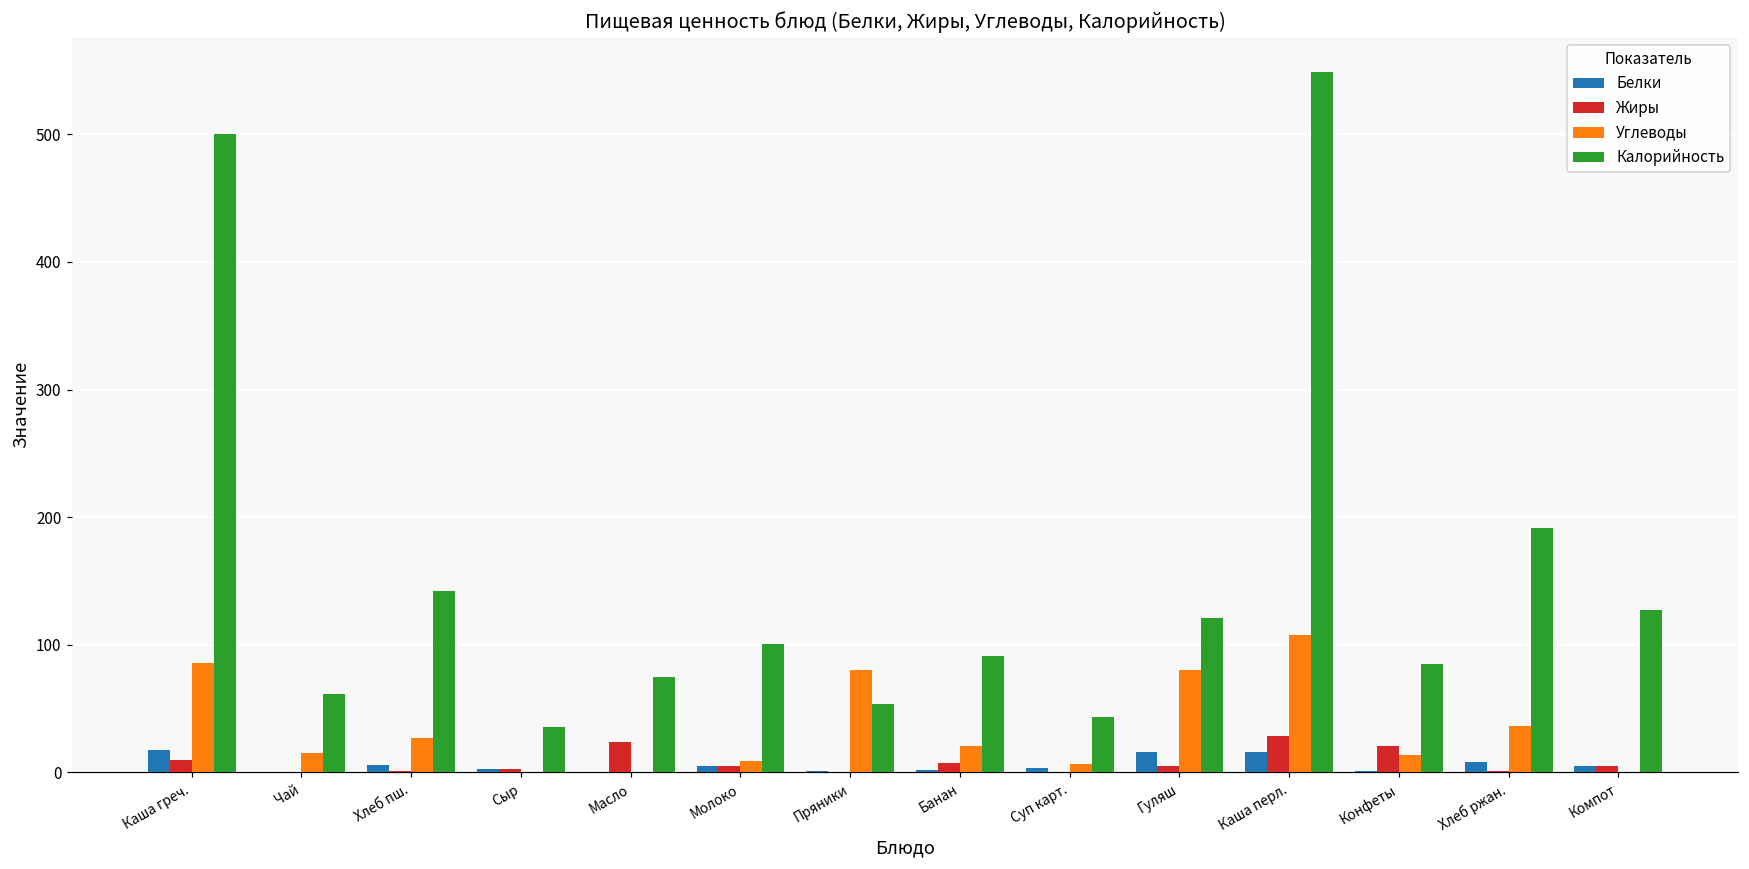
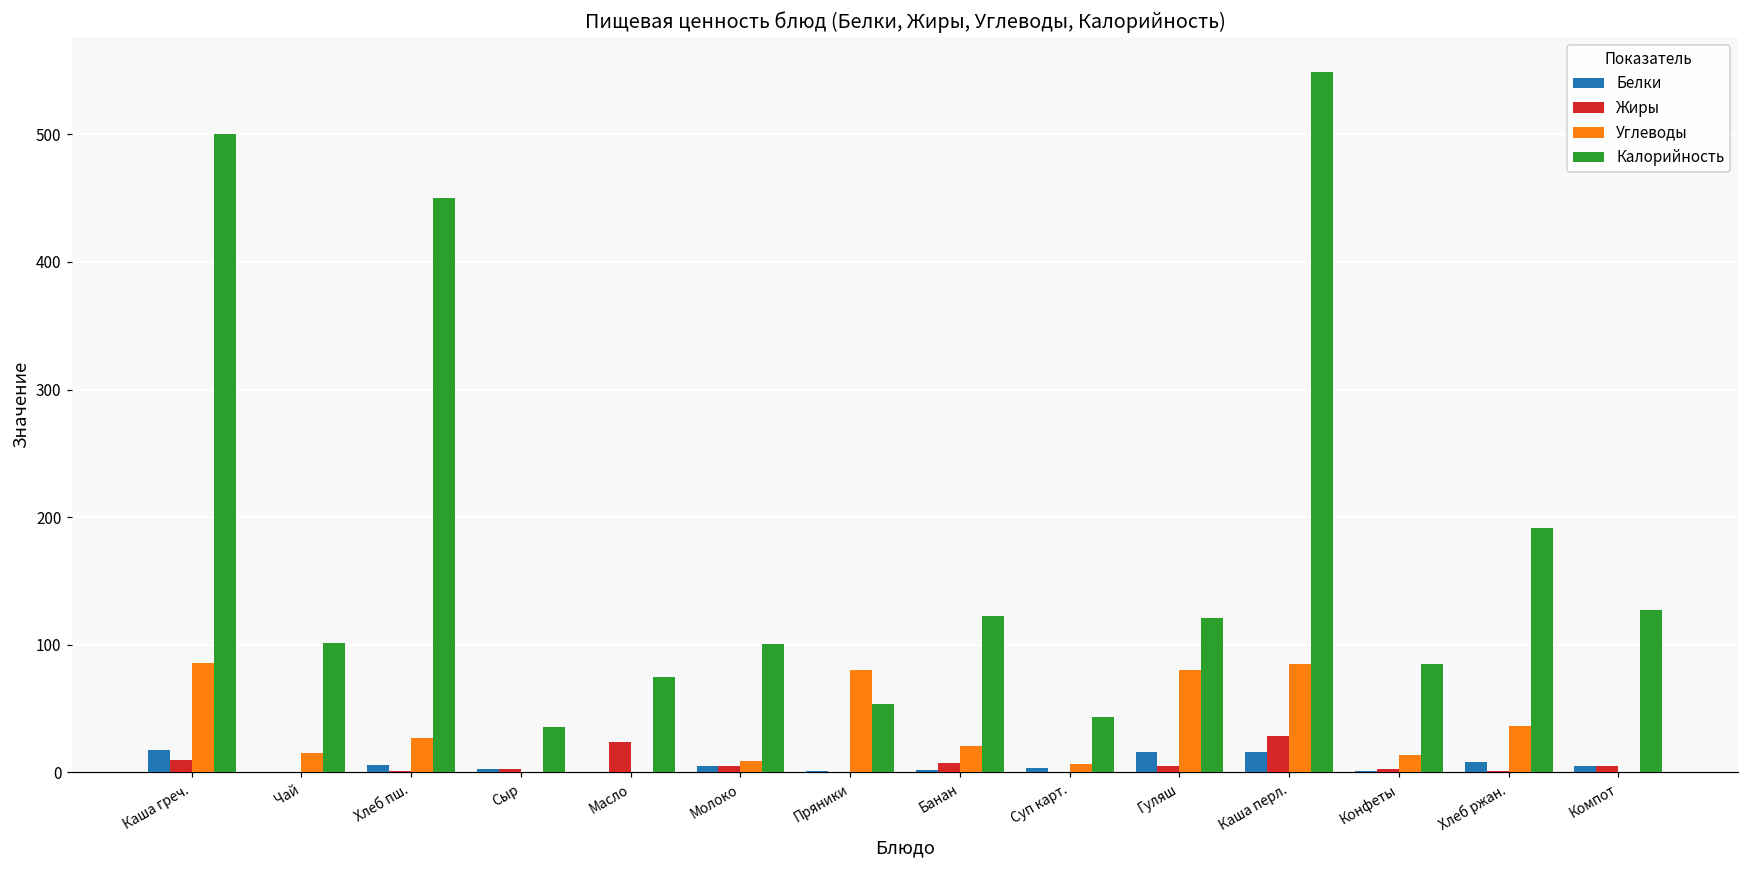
  {
    "Белки": {
      "Каша греч.": 18,
      "Хлеб пш.": 6,
      "Сыр": 2,
      "Молоко": 5,
      "Суп карт.": 3,
      "Гуляш": 16,
      "Каша перл.": 16,
      "Хлеб ржан.": 8,
      "Компот": 5
    },
    "Жиры": {
      "Каша греч.": 10,
      "Сыр": 3,
      "Масло": 24,
      "Молоко": 5,
      "Банан": 7,
      "Гуляш": 5,
      "Каша перл.": 28,
-     "Конфеты": 21,
+     "Конфеты": 3,
      "Компот": 5
    },
    "Углеводы": {
      "Каша греч.": 86,
      "Чай": 15,
      "Хлеб пш.": 27,
      "Сыр": 0,
      "Молоко": 9,
      "Пряники": 80,
      "Банан": 21,
      "Суп карт.": 7,
      "Гуляш": 80,
-     "Каша перл.": 108,
+     "Каша перл.": 85,
      "Конфеты": 14,
      "Хлеб ржан.": 36
    },
    "Калорийность": {
      "Каша греч.": 500,
-     "Чай": 61,
-     "Хлеб пш.": 142,
+     "Чай": 101,
+     "Хлеб пш.": 450,
      "Сыр": 35,
      "Масло": 75,
      "Молоко": 100,
      "Пряники": 53,
-     "Банан": 91,
+     "Банан": 123,
      "Суп карт.": 44,
      "Гуляш": 121,
      "Каша перл.": 549,
      "Конфеты": 85,
      "Хлеб ржан.": 191,
      "Компот": 128
    }
  }
